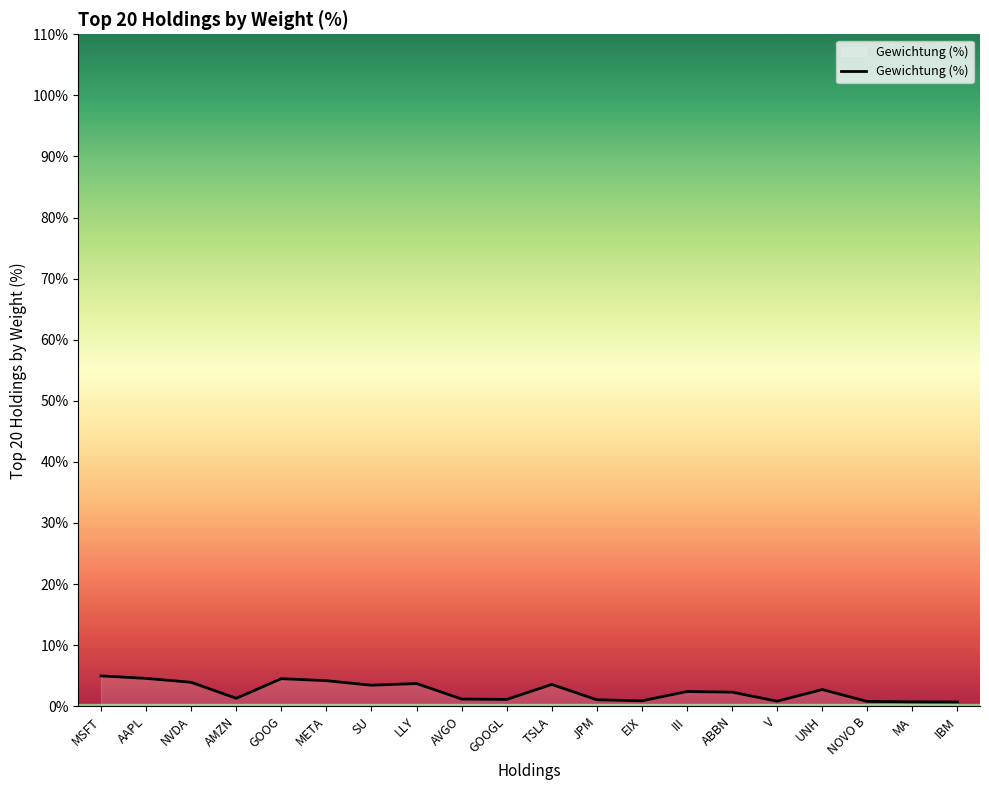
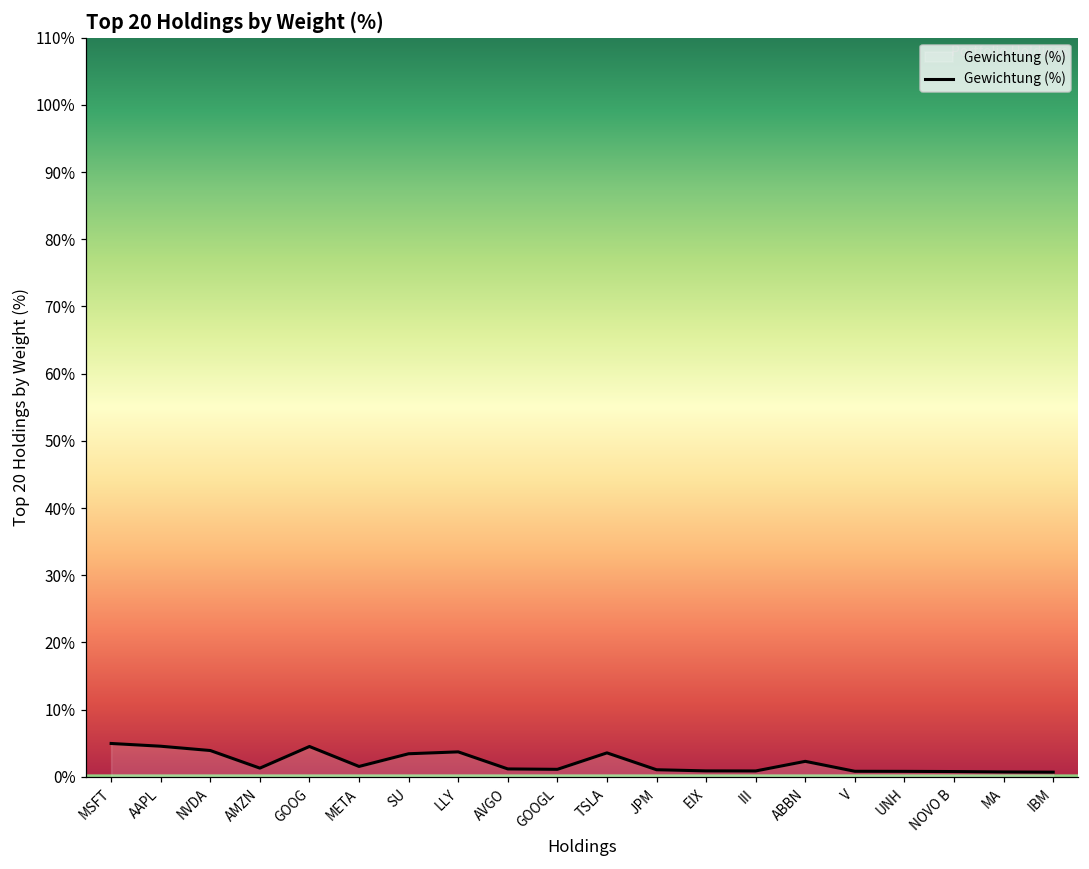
  {
    "MSFT": "5%",
    "AAPL": "5%",
    "NVDA": "4%",
    "AMZN": "1%",
    "GOOG": "5%",
-   "META": "4%",
+   "META": "2%",
    "SU": "3%",
    "LLY": "4%",
    "AVGO": "1%",
    "GOOGL": "1%",
    "TSLA": "4%",
    "JPM": "1%",
    "EIX": "1%",
-   "III": "2%",
+   "III": "1%",
    "ABBN": "2%",
    "V": "1%",
-   "UNH": "3%",
+   "UNH": "1%",
    "NOVO B": "1%",
    "MA": "1%",
    "IBM": "1%"
  }
